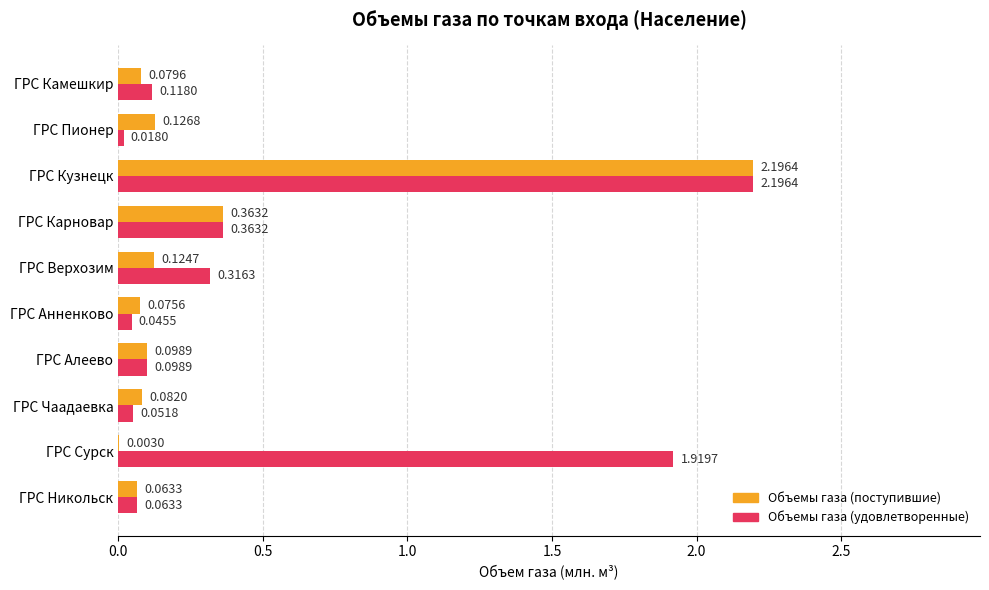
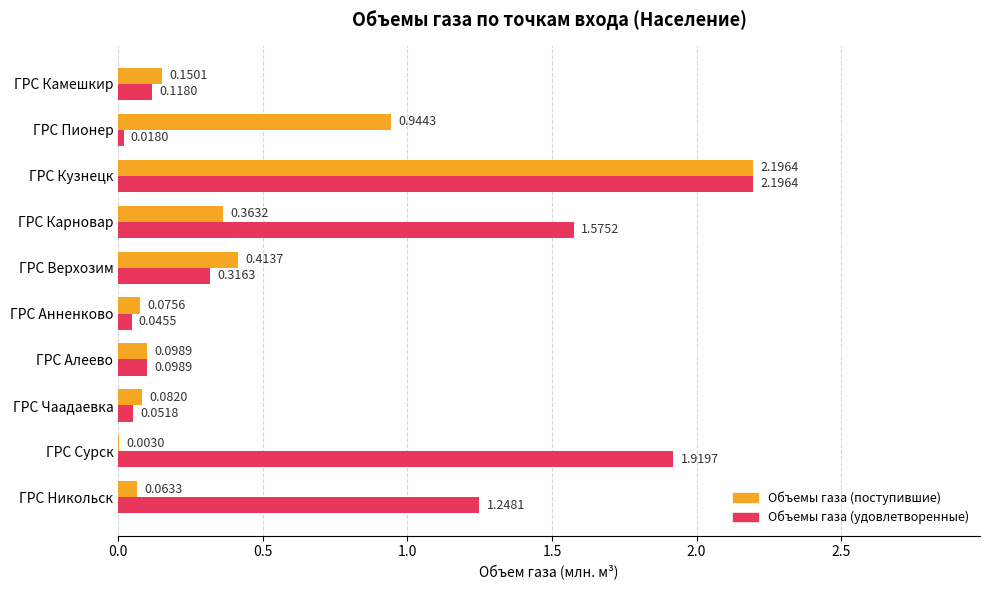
  {
    "Объемы газа (поступившие)": {
-     "ГРС Камешкир": 0.0796,
-     "ГРС Пионер": 0.1268,
+     "ГРС Камешкир": 0.1501,
+     "ГРС Пионер": 0.9443,
      "ГРС Кузнецк": 2.1964,
      "ГРС Карновар": 0.3632,
-     "ГРС Верхозим": 0.1247,
+     "ГРС Верхозим": 0.4137,
      "ГРС Анненково": 0.0756,
      "ГРС Алеево": 0.0989,
      "ГРС Чаадаевка": 0.0820,
      "ГРС Сурск": 0.0030,
      "ГРС Никольск": 0.0633
    },
    "Объемы газа (удовлетворенные)": {
      "ГРС Камешкир": 0.1180,
      "ГРС Пионер": 0.0180,
      "ГРС Кузнецк": 2.1964,
-     "ГРС Карновар": 0.3632,
+     "ГРС Карновар": 1.5752,
      "ГРС Верхозим": 0.3163,
      "ГРС Анненково": 0.0455,
      "ГРС Алеево": 0.0989,
      "ГРС Чаадаевка": 0.0518,
      "ГРС Сурск": 1.9197,
-     "ГРС Никольск": 0.0633
+     "ГРС Никольск": 1.2481
    }
  }
